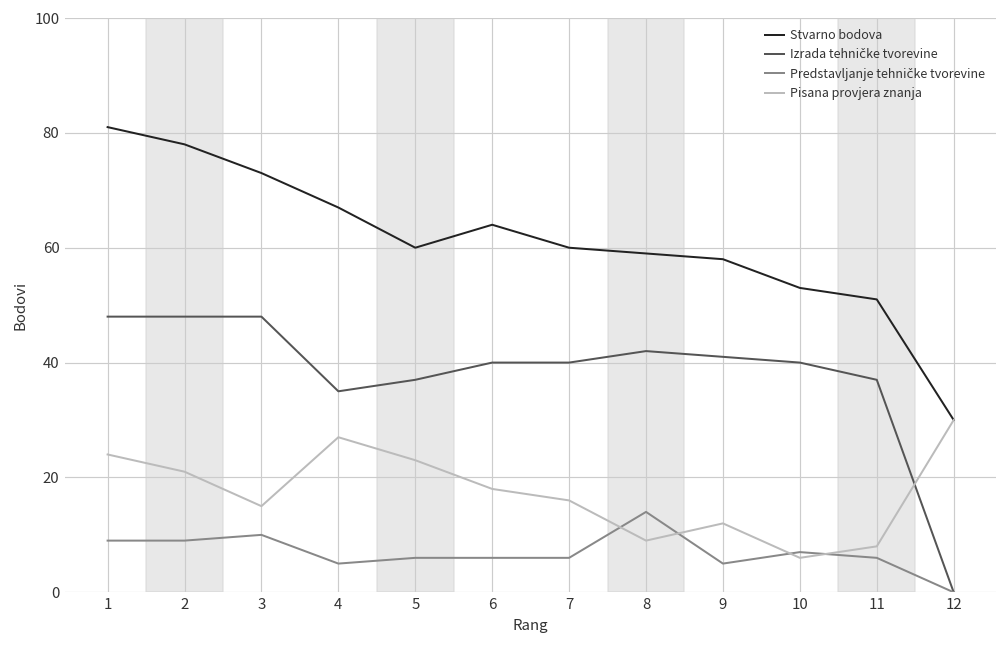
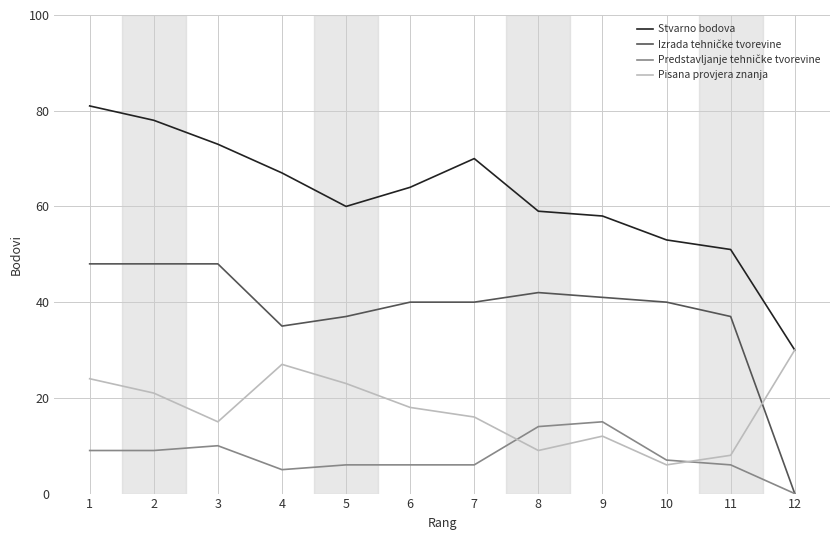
  {
    "Stvarno bodova": {
      "1": 81,
      "2": 78,
      "3": 73,
      "4": 67,
      "5": 60,
      "6": 64,
-     "7": 60,
+     "7": 70,
      "8": 59,
      "9": 58,
      "10": 53,
      "11": 51
    },
    "Izrada tehničke tvorevine": {
      "1": 48,
      "2": 48,
      "3": 48,
      "4": 35,
      "5": 37,
      "6": 40,
      "7": 40,
      "8": 42,
      "9": 41,
      "10": 40,
      "11": 37
    },
    "Predstavljanje tehničke tvorevine": {
      "1": 9,
      "2": 9,
      "3": 10,
      "4": 5,
      "5": 6,
      "6": 6,
      "7": 6,
      "8": 14,
-     "9": 5,
+     "9": 15,
      "10": 7,
      "11": 6
    },
    "Pisana provjera znanja": {
      "1": 24,
      "2": 21,
      "3": 15,
      "4": 27,
      "5": 23,
      "6": 18,
      "7": 16,
      "8": 9,
      "9": 12,
      "10": 6,
      "11": 8
    }
  }
